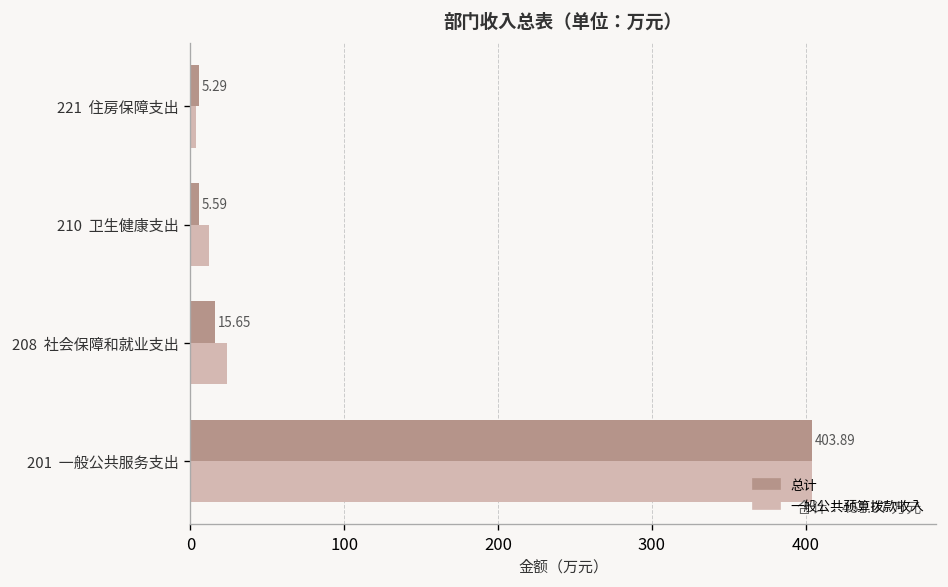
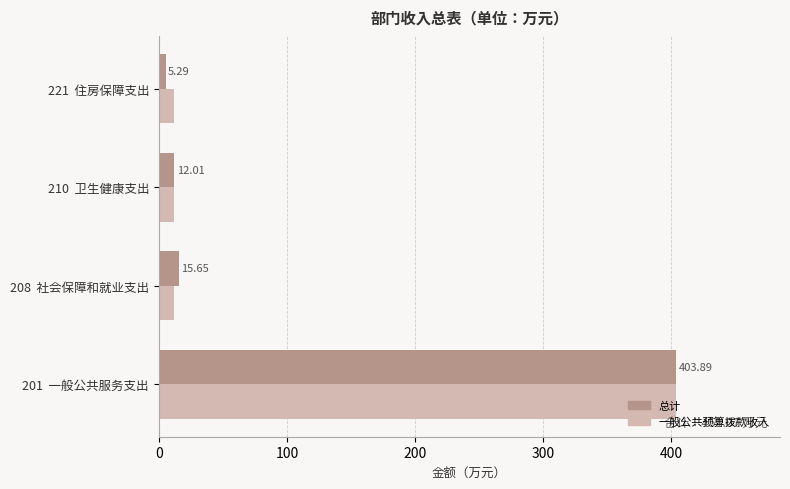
  {
    "总计": {
      "221 住房保障支出": 5.29,
-     "210 卫生健康支出": 5.59,
+     "210 卫生健康支出": 12.01,
      "208 社会保障和就业支出": 15.65,
      "201 一般公共服务支出": 403.89
    },
    "一般公共预算拨款收入": {
-     "221 住房保障支出": 3,
+     "221 住房保障支出": 12,
      "210 卫生健康支出": 12,
-     "208 社会保障和就业支出": 23
+     "208 社会保障和就业支出": 12
    }
  }
